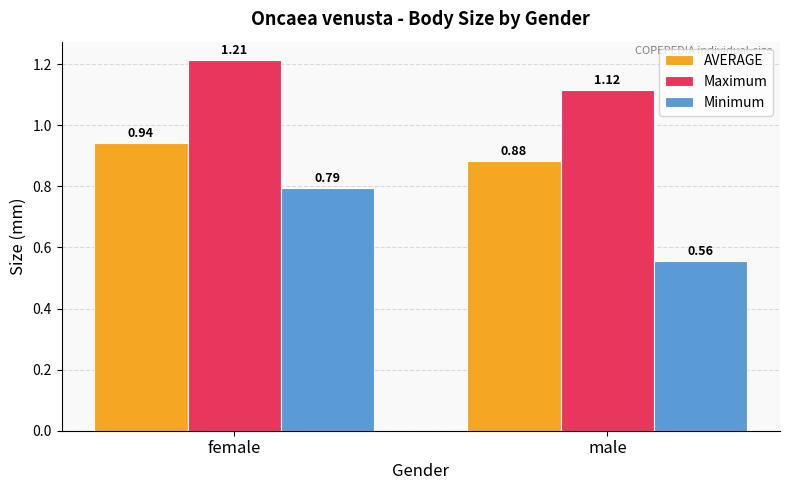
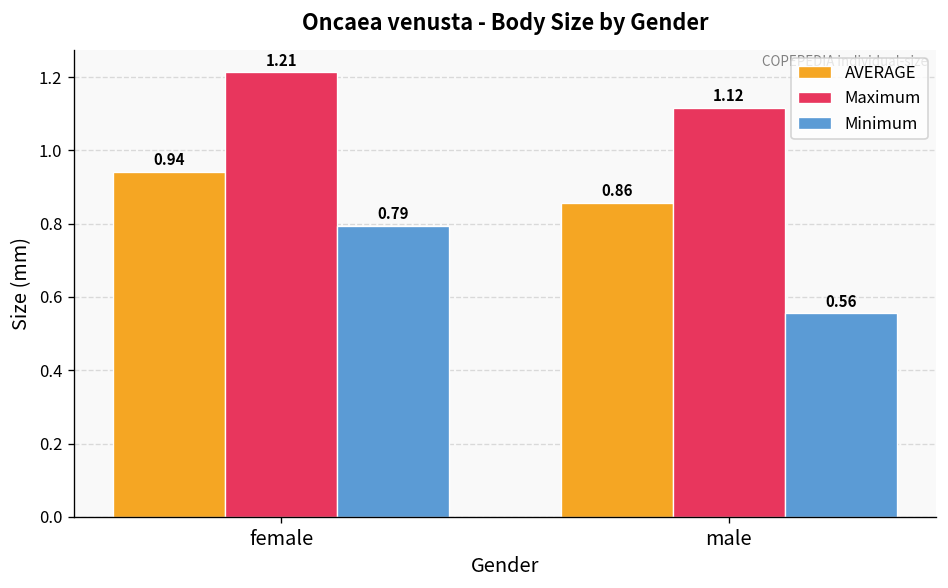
  {
    "AVERAGE": {
      "female": 0.94,
-     "male": 0.88
+     "male": 0.86
    },
    "Maximum": {
      "female": 1.21,
      "male": 1.12
    },
    "Minimum": {
      "female": 0.79,
      "male": 0.56
    }
  }
